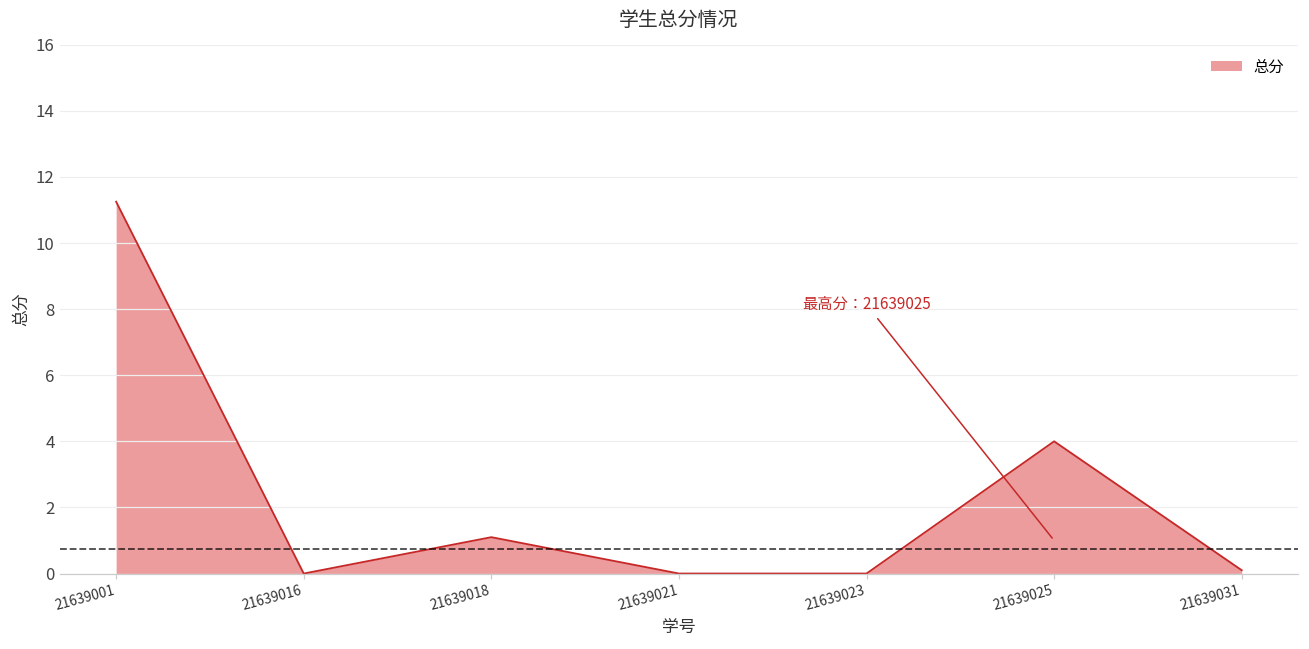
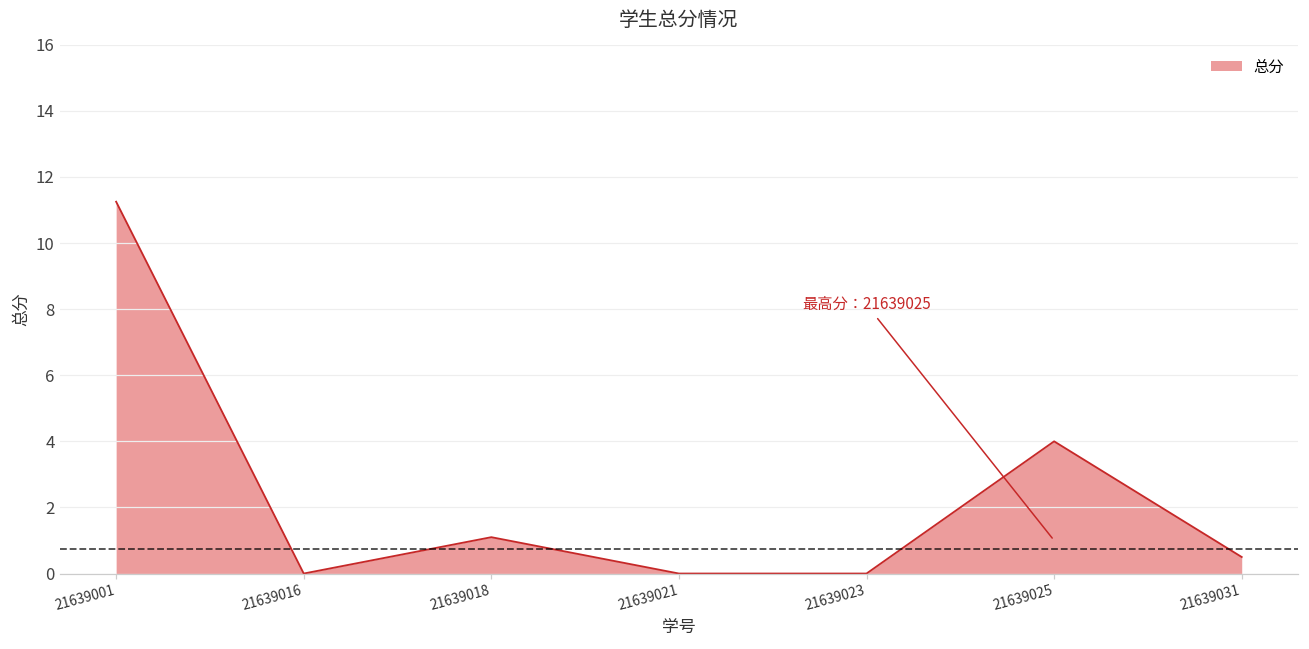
  {
    "21639001": 11.3,
    "21639016": 0.0,
    "21639018": 1.1,
    "21639021": 0.0,
    "21639023": 0.0,
-   "21639031": 0.1
+   "21639031": 0.5
  }
